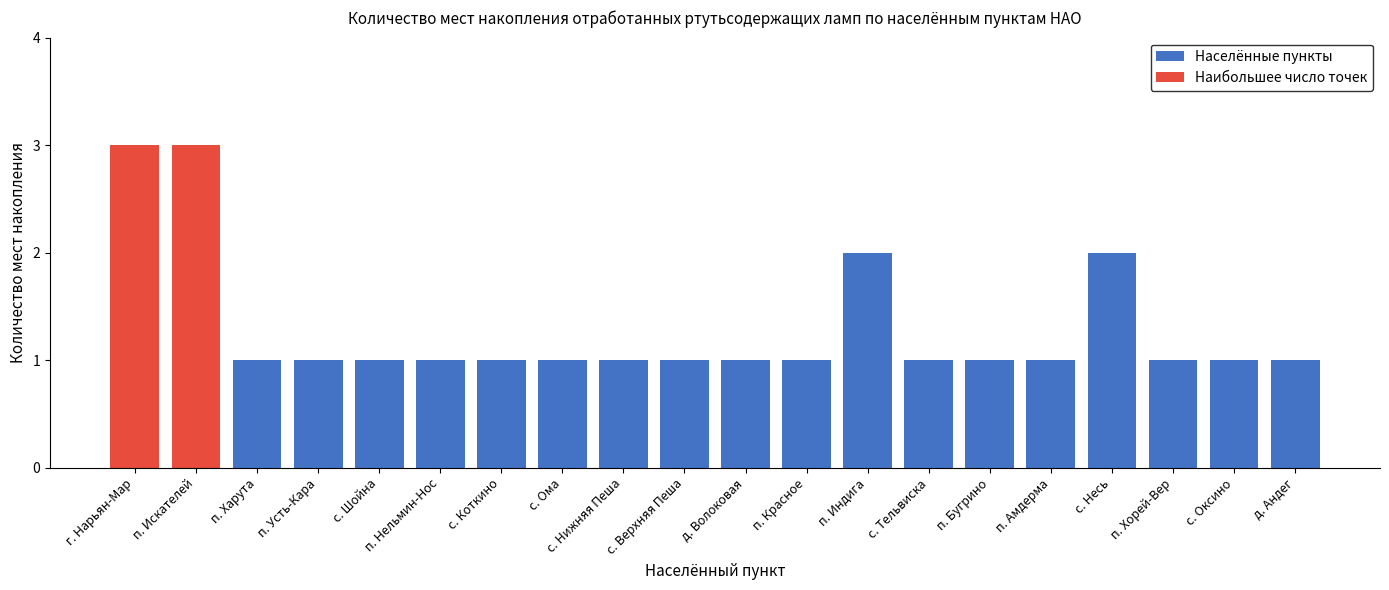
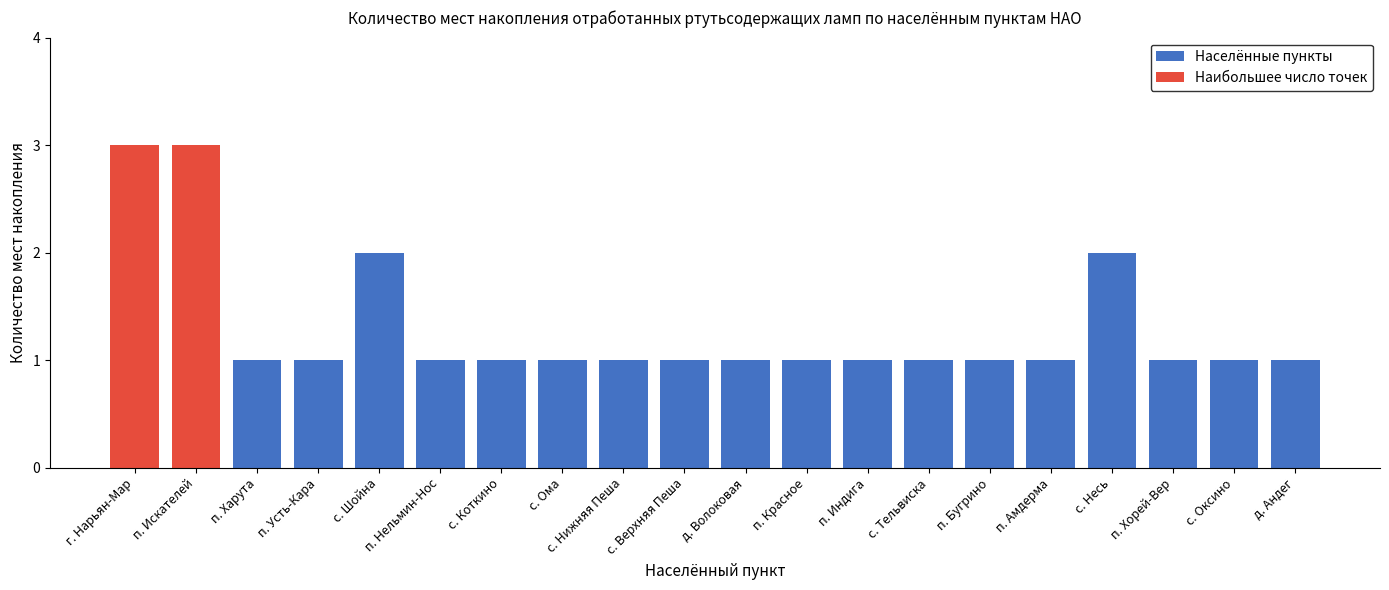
  {
    "Населённые пункты": {
      "г. Нарьян-Мар": 0,
      "п. Искателей": 0,
      "п. Харута": 1,
      "п. Усть-Кара": 1,
-     "с. Шойна": 1,
+     "с. Шойна": 2,
      "п. Нельмин-Нос": 1,
      "с. Коткино": 1,
      "с. Ома": 1,
      "с. Нижняя Пеша": 1,
      "с. Верхняя Пеша": 1,
      "д. Волоковая": 1,
      "п. Красное": 1,
-     "п. Индига": 2,
+     "п. Индига": 1,
      "с. Тельвиска": 1,
      "п. Бугрино": 1,
      "п. Амдерма": 1,
      "с. Несь": 2,
      "п. Хорей-Вер": 1,
      "с. Оксино": 1,
      "д. Андег": 1
    },
    "Наибольшее число точек": {
      "г. Нарьян-Мар": 3,
      "п. Искателей": 3,
      "п. Харута": 0,
      "п. Усть-Кара": 0,
      "с. Шойна": 0,
      "п. Нельмин-Нос": 0,
      "с. Коткино": 0,
      "с. Ома": 0,
      "с. Нижняя Пеша": 0,
      "с. Верхняя Пеша": 0,
      "д. Волоковая": 0,
      "п. Красное": 0,
      "п. Индига": 0,
      "с. Тельвиска": 0,
      "п. Бугрино": 0,
      "п. Амдерма": 0,
      "с. Несь": 0,
      "п. Хорей-Вер": 0,
      "с. Оксино": 0,
      "д. Андег": 0
    }
  }
